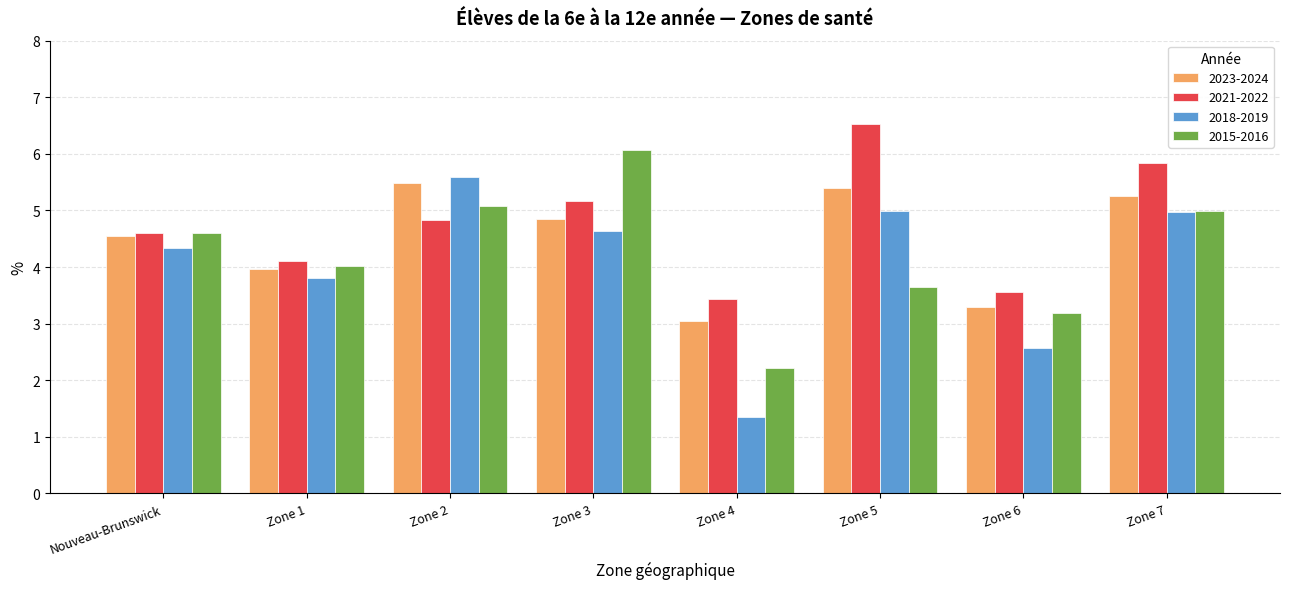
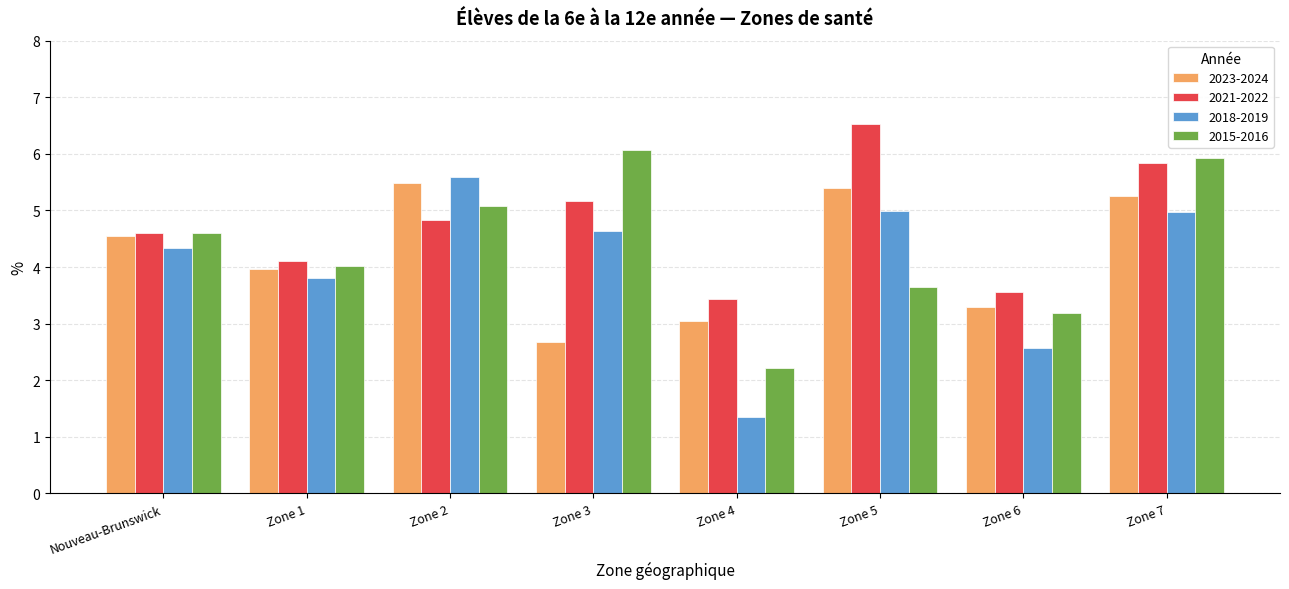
  {
    "2023-2024": {
      "Nouveau-Brunswick": 4.5,
      "Zone 1": 4.0,
      "Zone 2": 5.5,
-     "Zone 3": 4.8,
+     "Zone 3": 2.7,
      "Zone 4": 3.0,
      "Zone 5": 5.4,
      "Zone 6": 3.3,
      "Zone 7": 5.3
    },
    "2021-2022": {
      "Nouveau-Brunswick": 4.6,
      "Zone 1": 4.1,
      "Zone 2": 4.8,
      "Zone 3": 5.2,
      "Zone 4": 3.4,
      "Zone 5": 6.5,
      "Zone 6": 3.6,
      "Zone 7": 5.8
    },
    "2018-2019": {
      "Nouveau-Brunswick": 4.3,
      "Zone 1": 3.8,
      "Zone 2": 5.6,
      "Zone 3": 4.6,
      "Zone 4": 1.3,
      "Zone 5": 5.0,
      "Zone 6": 2.6,
      "Zone 7": 5.0
    },
    "2015-2016": {
      "Nouveau-Brunswick": 4.6,
      "Zone 1": 4.0,
      "Zone 2": 5.1,
      "Zone 3": 6.1,
      "Zone 4": 2.2,
      "Zone 5": 3.7,
      "Zone 6": 3.2,
-     "Zone 7": 5.0
+     "Zone 7": 5.9
    }
  }
